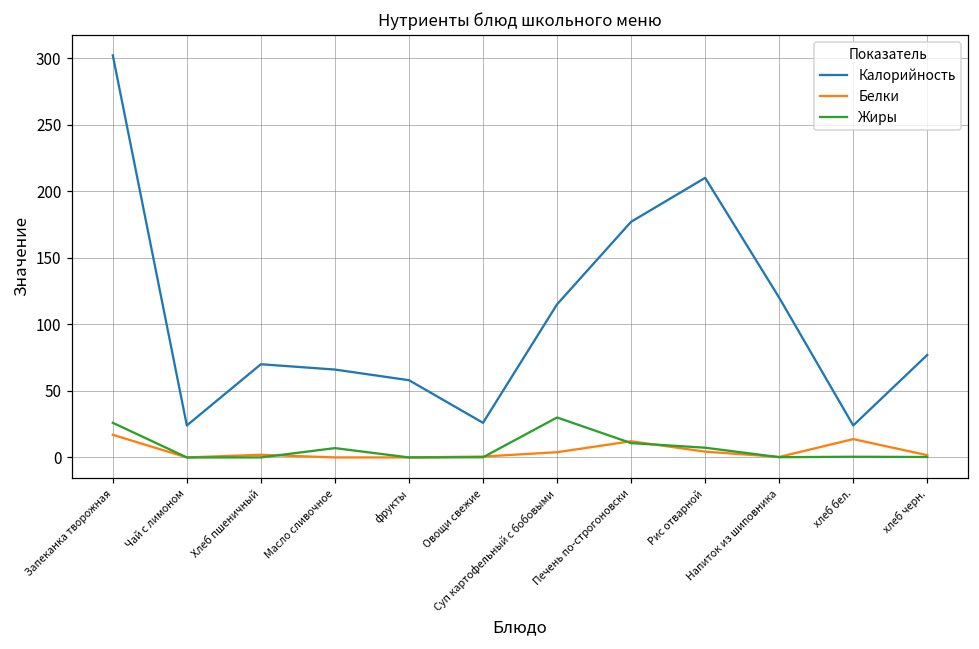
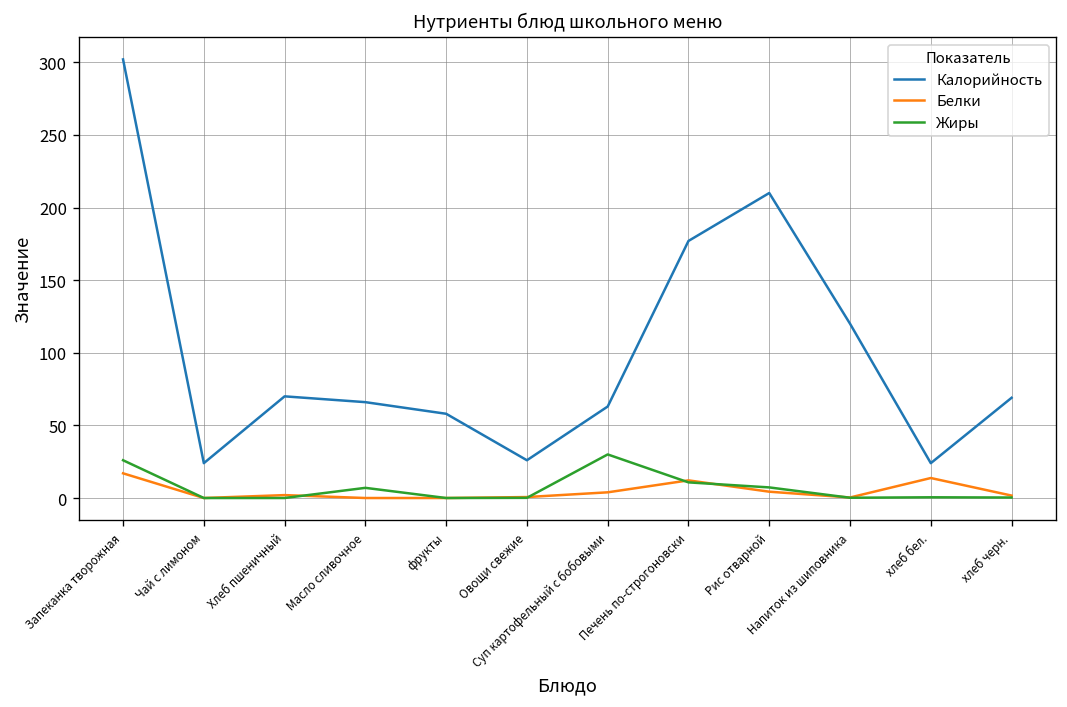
  {
    "Калорийность": {
      "Запеканка творожная": 302,
      "Чай с лимоном": 24,
      "Хлеб пшеничный": 70,
      "Масло сливочное": 66,
      "фрукты": 58,
      "Овощи свежие": 26,
-     "Суп картофельный с бобовыми": 115,
+     "Суп картофельный с бобовыми": 63,
      "Печень по-строгоновски": 177,
      "Рис отварной": 210,
      "Напиток из шиповника": 120,
      "хлеб бел.": 24,
-     "хлеб черн.": 77
+     "хлеб черн.": 69
    },
    "Белки": {
      "Запеканка творожная": 17,
      "Масло сливочное": 0,
      "Суп картофельный с бобовыми": 4,
      "Рис отварной": 4,
      "хлеб бел.": 14
    },
    "Жиры": {
      "Запеканка творожная": 26,
      "Масло сливочное": 7,
      "Суп картофельный с бобовыми": 30,
      "Рис отварной": 7,
      "хлеб бел.": 1
    }
  }
